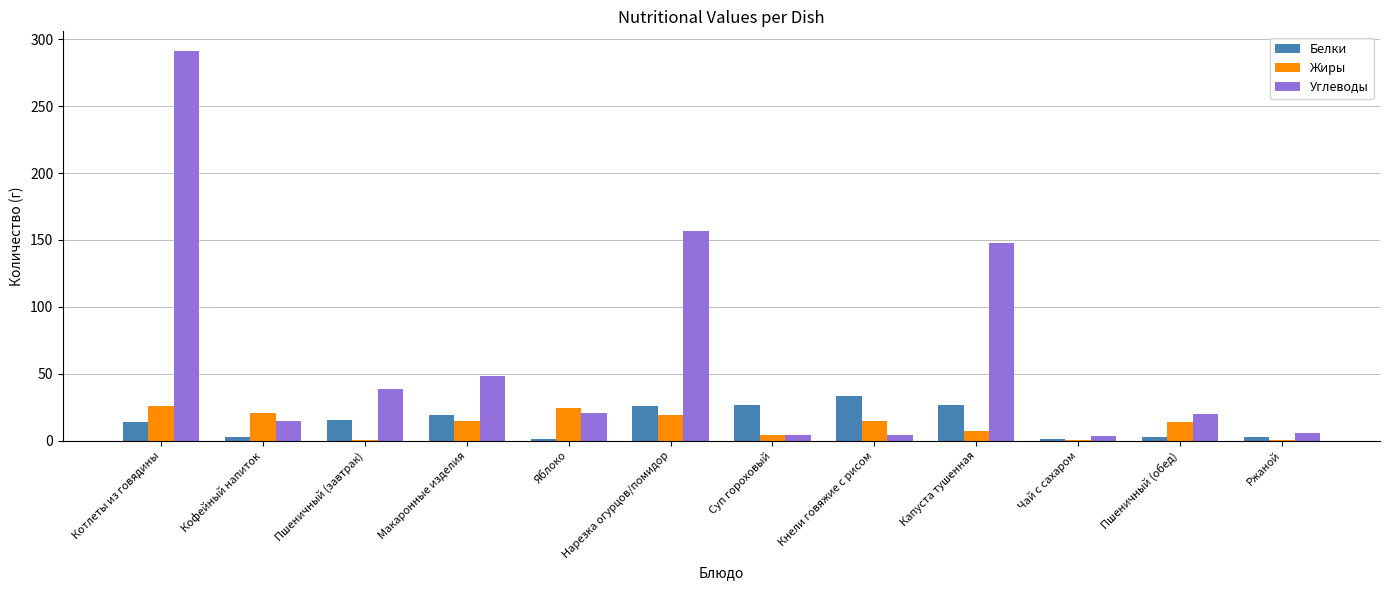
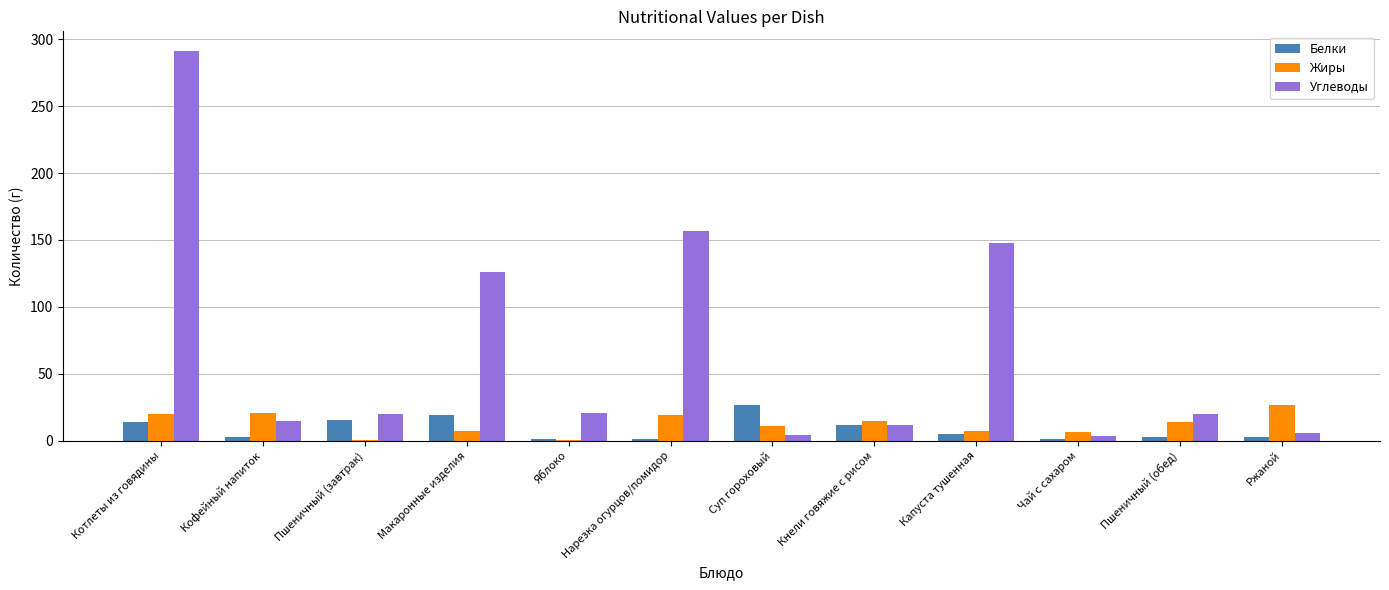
  {
    "Белки": {
      "Котлеты из говядины": 14,
      "Кофейный напиток": 3,
      "Пшеничный (завтрак)": 16,
      "Макаронные изделия": 19,
-     "Нарезка огурцов/помидор": 26,
+     "Нарезка огурцов/помидор": 1,
      "Суп гороховый": 27,
-     "Кнели говяжие с рисом": 33,
-     "Капуста тушенная": 27,
+     "Кнели говяжие с рисом": 12,
+     "Капуста тушенная": 5,
      "Пшеничный (обед)": 3,
      "Ржаной": 3
    },
    "Жиры": {
-     "Котлеты из говядины": 26,
+     "Котлеты из говядины": 20,
      "Кофейный напиток": 20,
-     "Макаронные изделия": 14,
-     "Яблоко": 25,
+     "Макаронные изделия": 7,
+     "Яблоко": 1,
      "Нарезка огурцов/помидор": 19,
-     "Суп гороховый": 4,
+     "Суп гороховый": 11,
      "Кнели говяжие с рисом": 15,
      "Капуста тушенная": 7,
-     "Чай с сахаром": 0,
+     "Чай с сахаром": 6,
      "Пшеничный (обед)": 14,
-     "Ржаной": 0
+     "Ржаной": 27
    },
    "Углеводы": {
      "Котлеты из говядины": 291,
      "Кофейный напиток": 15,
-     "Пшеничный (завтрак)": 39,
-     "Макаронные изделия": 48,
+     "Пшеничный (завтрак)": 20,
+     "Макаронные изделия": 126,
      "Яблоко": 21,
      "Нарезка огурцов/помидор": 157,
      "Суп гороховый": 4,
-     "Кнели говяжие с рисом": 4,
+     "Кнели говяжие с рисом": 11,
      "Капуста тушенная": 148,
      "Чай с сахаром": 4,
      "Пшеничный (обед)": 20,
      "Ржаной": 6
    }
  }
